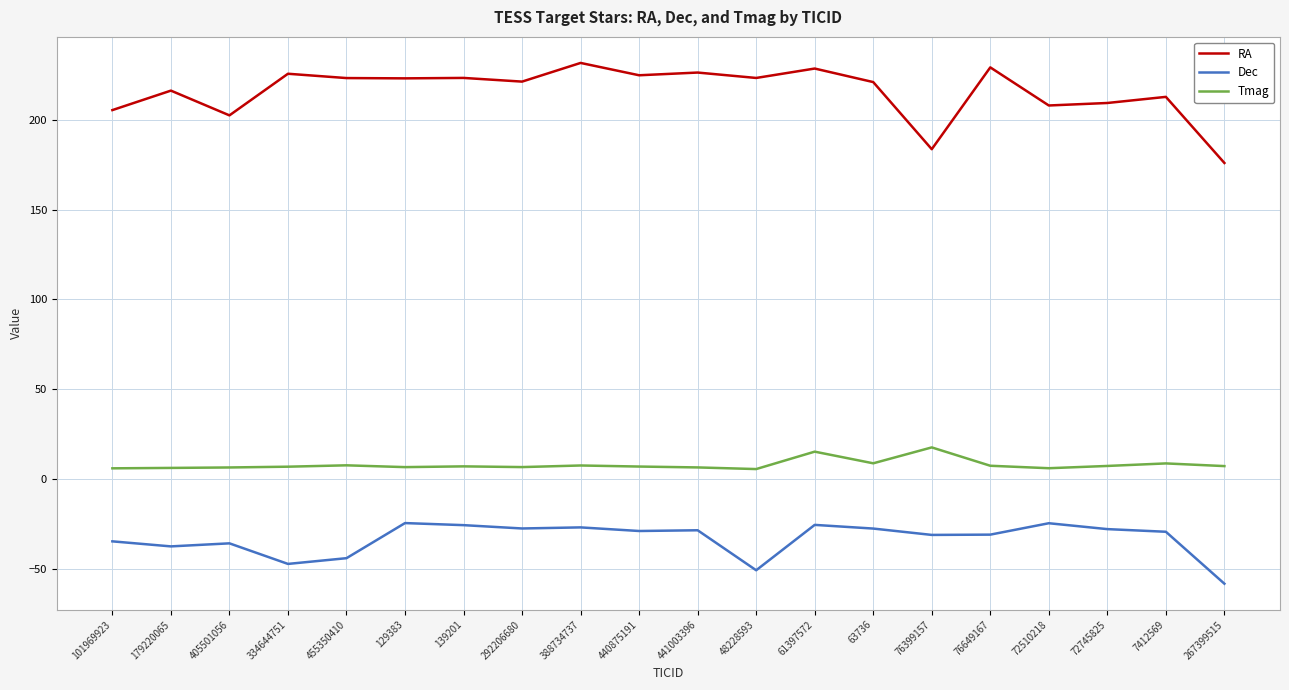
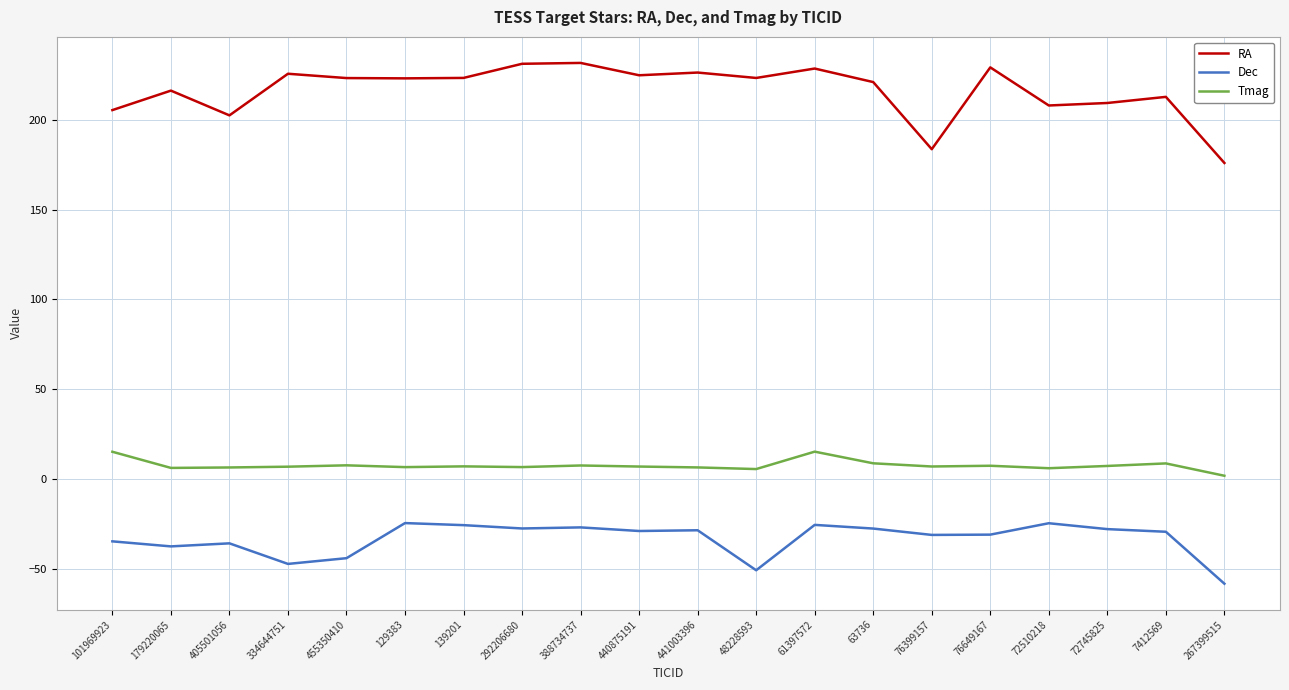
  {
    "RA": {
      "101969923": 205,
      "179220065": 216,
      "405501056": 202,
      "334644751": 225,
      "455350410": 223,
      "129383": 223,
      "139201": 223,
-     "292206680": 221,
+     "292206680": 231,
      "388734737": 231,
      "440875191": 225,
      "441003396": 226,
      "48228593": 223,
      "61397572": 228,
      "63736": 221,
      "76399157": 184,
      "76649167": 229,
      "72510218": 208,
      "72745825": 209,
      "7412569": 213,
      "267399515": 176
    },
    "Dec": {
      "101969923": -34,
      "179220065": -37,
      "405501056": -36,
      "334644751": -47,
      "455350410": -44,
      "129383": -24,
      "139201": -25,
      "292206680": -27,
      "388734737": -27,
      "440875191": -29,
      "441003396": -28,
      "48228593": -51,
      "61397572": -25,
      "63736": -27,
      "76399157": -31,
      "76649167": -31,
      "72510218": -24,
      "72745825": -28,
      "7412569": -29,
      "267399515": -58
    },
    "Tmag": {
-     "101969923": 6,
+     "101969923": 15,
      "179220065": 6,
      "405501056": 7,
      "334644751": 7,
      "455350410": 8,
      "129383": 7,
      "139201": 7,
      "292206680": 7,
      "388734737": 8,
      "440875191": 7,
      "441003396": 7,
      "48228593": 6,
      "61397572": 15,
      "63736": 9,
-     "76399157": 18,
+     "76399157": 7,
      "76649167": 8,
      "72510218": 6,
      "72745825": 7,
      "7412569": 9,
-     "267399515": 7
+     "267399515": 2
    }
  }
